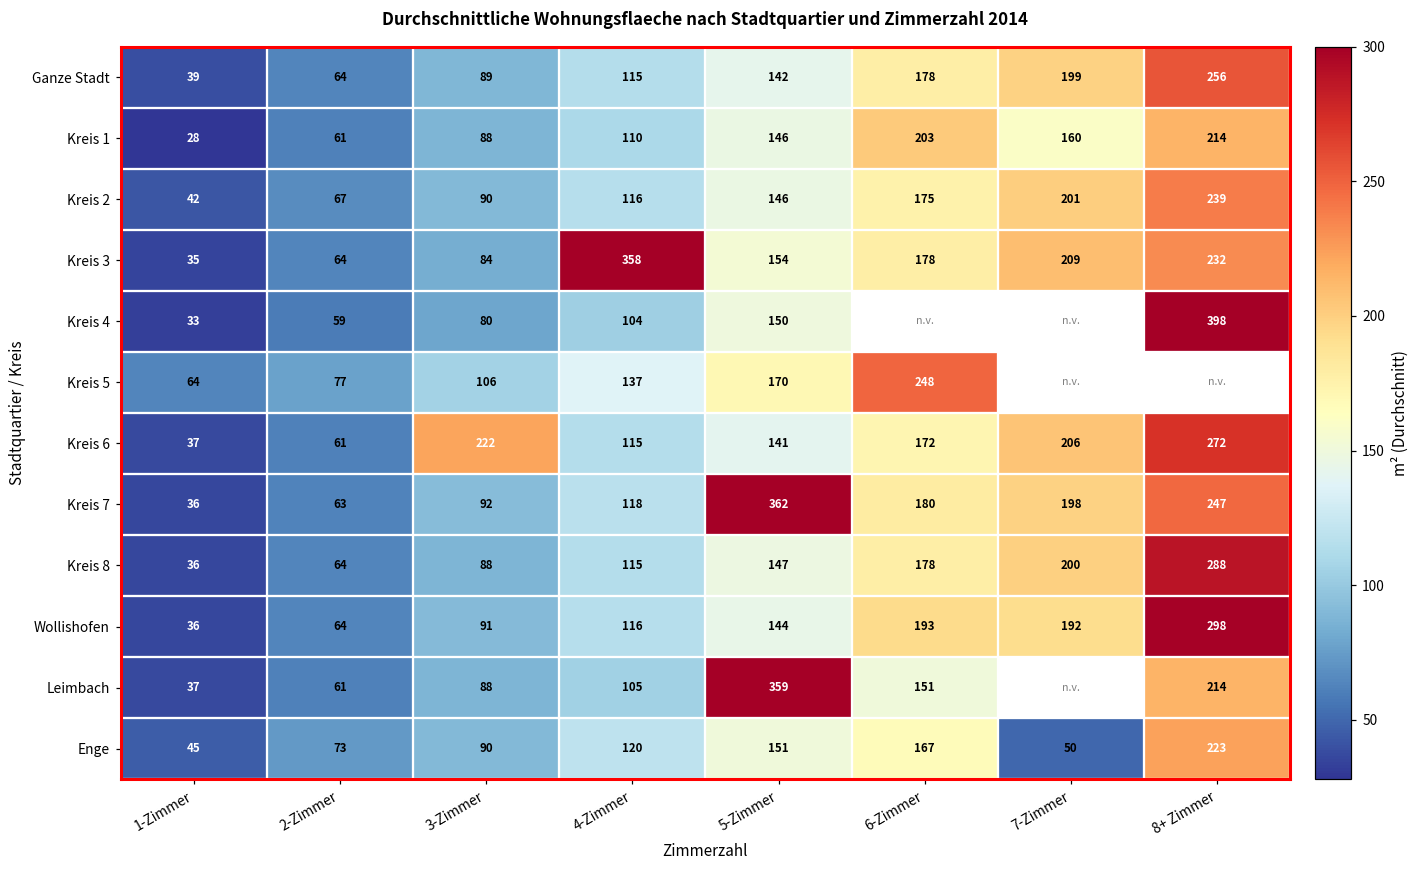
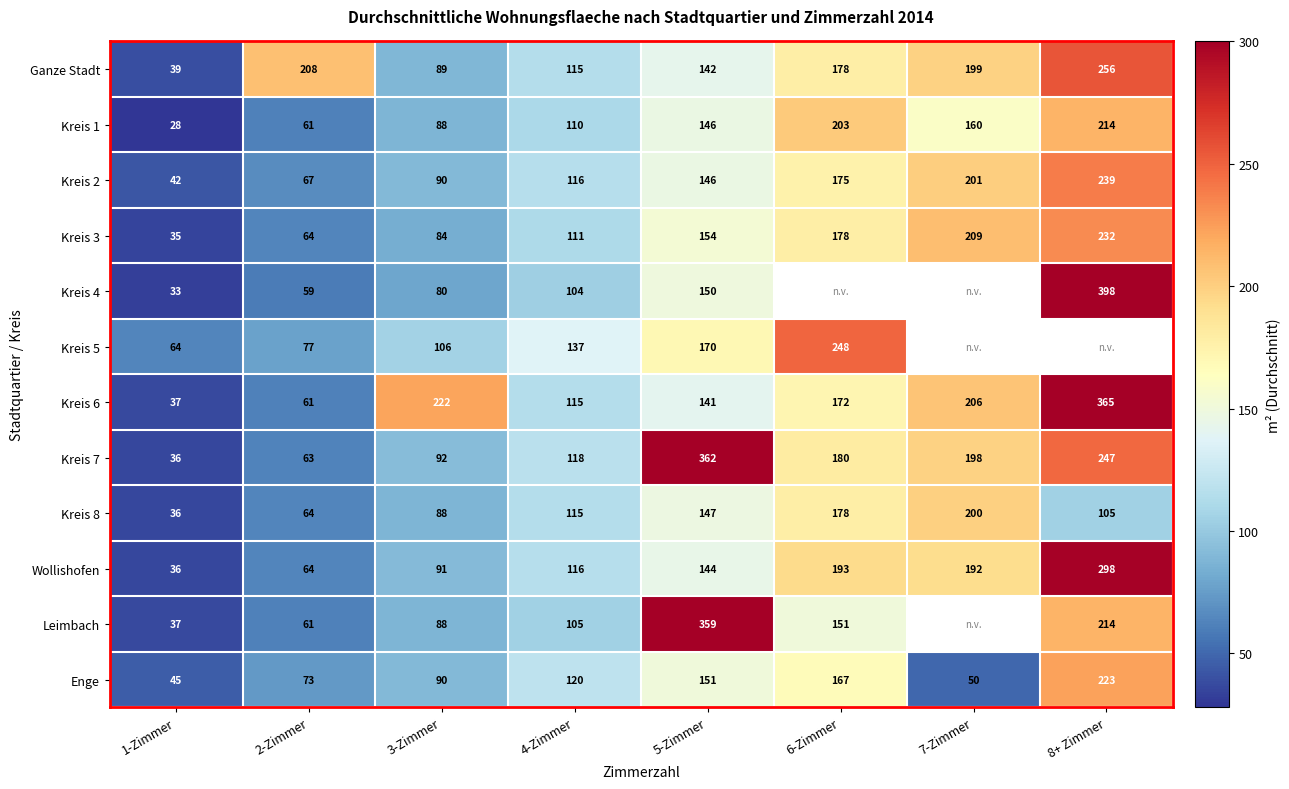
  {
    "Ganze Stadt": {
      "1-Zimmer": 39,
-     "2-Zimmer": 64,
+     "2-Zimmer": 208,
      "3-Zimmer": 89,
      "4-Zimmer": 115,
      "5-Zimmer": 142,
      "6-Zimmer": 178,
      "7-Zimmer": 199,
      "8+ Zimmer": 256
    },
    "Kreis 1": {
      "1-Zimmer": 28,
      "2-Zimmer": 61,
      "3-Zimmer": 88,
      "4-Zimmer": 110,
      "5-Zimmer": 146,
      "6-Zimmer": 203,
      "7-Zimmer": 160,
      "8+ Zimmer": 214
    },
    "Kreis 2": {
      "1-Zimmer": 42,
      "2-Zimmer": 67,
      "3-Zimmer": 90,
      "4-Zimmer": 116,
      "5-Zimmer": 146,
      "6-Zimmer": 175,
      "7-Zimmer": 201,
      "8+ Zimmer": 239
    },
    "Kreis 3": {
      "1-Zimmer": 35,
      "2-Zimmer": 64,
      "3-Zimmer": 84,
-     "4-Zimmer": 358,
+     "4-Zimmer": 111,
      "5-Zimmer": 154,
      "6-Zimmer": 178,
      "7-Zimmer": 209,
      "8+ Zimmer": 232
    },
    "Kreis 4": {
      "1-Zimmer": 33,
      "2-Zimmer": 59,
      "3-Zimmer": 80,
      "4-Zimmer": 104,
      "5-Zimmer": 150,
      "8+ Zimmer": 398
    },
    "Kreis 5": {
      "1-Zimmer": 64,
      "2-Zimmer": 77,
      "3-Zimmer": 106,
      "4-Zimmer": 137,
      "5-Zimmer": 170,
      "6-Zimmer": 248
    },
    "Kreis 6": {
      "1-Zimmer": 37,
      "2-Zimmer": 61,
      "3-Zimmer": 222,
      "4-Zimmer": 115,
      "5-Zimmer": 141,
      "6-Zimmer": 172,
      "7-Zimmer": 206,
-     "8+ Zimmer": 272
+     "8+ Zimmer": 365
    },
    "Kreis 7": {
      "1-Zimmer": 36,
      "2-Zimmer": 63,
      "3-Zimmer": 92,
      "4-Zimmer": 118,
      "5-Zimmer": 362,
      "6-Zimmer": 180,
      "7-Zimmer": 198,
      "8+ Zimmer": 247
    },
    "Kreis 8": {
      "1-Zimmer": 36,
      "2-Zimmer": 64,
      "3-Zimmer": 88,
      "4-Zimmer": 115,
      "5-Zimmer": 147,
      "6-Zimmer": 178,
      "7-Zimmer": 200,
-     "8+ Zimmer": 288
+     "8+ Zimmer": 105
    },
    "Wollishofen": {
      "1-Zimmer": 36,
      "2-Zimmer": 64,
      "3-Zimmer": 91,
      "4-Zimmer": 116,
      "5-Zimmer": 144,
      "6-Zimmer": 193,
      "7-Zimmer": 192,
      "8+ Zimmer": 298
    },
    "Leimbach": {
      "1-Zimmer": 37,
      "2-Zimmer": 61,
      "3-Zimmer": 88,
      "4-Zimmer": 105,
      "5-Zimmer": 359,
      "6-Zimmer": 151,
      "8+ Zimmer": 214
    },
    "Enge": {
      "1-Zimmer": 45,
      "2-Zimmer": 73,
      "3-Zimmer": 90,
      "4-Zimmer": 120,
      "5-Zimmer": 151,
      "6-Zimmer": 167,
      "7-Zimmer": 50,
      "8+ Zimmer": 223
    }
  }
